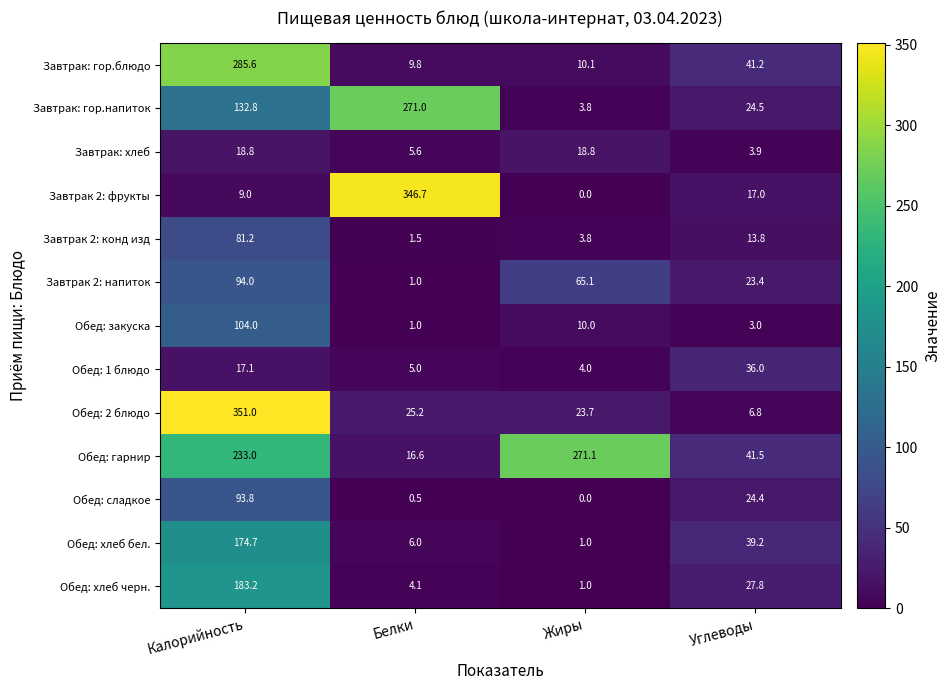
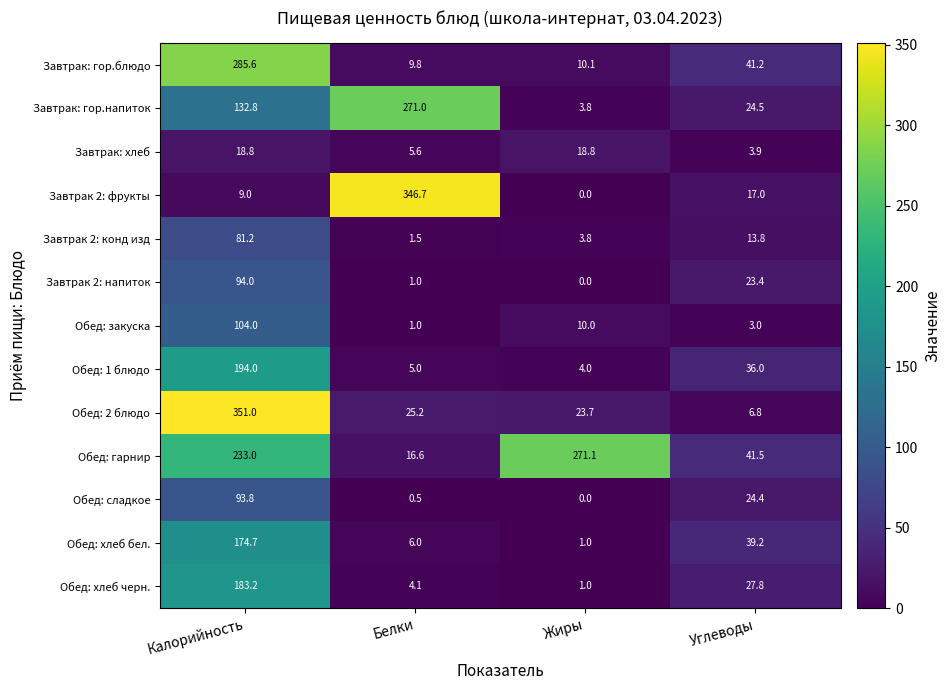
  {
    "Завтрак: гор.блюдо": {
      "Калорийность": 285.6,
      "Белки": 9.8,
      "Жиры": 10.1,
      "Углеводы": 41.2
    },
    "Завтрак: гор.напиток": {
      "Калорийность": 132.8,
      "Белки": 271.0,
      "Жиры": 3.8,
      "Углеводы": 24.5
    },
    "Завтрак: хлеб": {
      "Калорийность": 18.8,
      "Белки": 5.6,
      "Жиры": 18.8,
      "Углеводы": 3.9
    },
    "Завтрак 2: фрукты": {
      "Калорийность": 9.0,
      "Белки": 346.7,
      "Жиры": 0.0,
      "Углеводы": 17.0
    },
    "Завтрак 2: конд изд": {
      "Калорийность": 81.2,
      "Белки": 1.5,
      "Жиры": 3.8,
      "Углеводы": 13.8
    },
    "Завтрак 2: напиток": {
      "Калорийность": 94.0,
      "Белки": 1.0,
-     "Жиры": 65.1,
+     "Жиры": 0.0,
      "Углеводы": 23.4
    },
    "Обед: закуска": {
      "Калорийность": 104.0,
      "Белки": 1.0,
      "Жиры": 10.0,
      "Углеводы": 3.0
    },
    "Обед: 1 блюдо": {
-     "Калорийность": 17.1,
+     "Калорийность": 194.0,
      "Белки": 5.0,
      "Жиры": 4.0,
      "Углеводы": 36.0
    },
    "Обед: 2 блюдо": {
      "Калорийность": 351.0,
      "Белки": 25.2,
      "Жиры": 23.7,
      "Углеводы": 6.8
    },
    "Обед: гарнир": {
      "Калорийность": 233.0,
      "Белки": 16.6,
      "Жиры": 271.1,
      "Углеводы": 41.5
    },
    "Обед: сладкое": {
      "Калорийность": 93.8,
      "Белки": 0.5,
      "Жиры": 0.0,
      "Углеводы": 24.4
    },
    "Обед: хлеб бел.": {
      "Калорийность": 174.7,
      "Белки": 6.0,
      "Жиры": 1.0,
      "Углеводы": 39.2
    },
    "Обед: хлеб черн.": {
      "Калорийность": 183.2,
      "Белки": 4.1,
      "Жиры": 1.0,
      "Углеводы": 27.8
    }
  }
